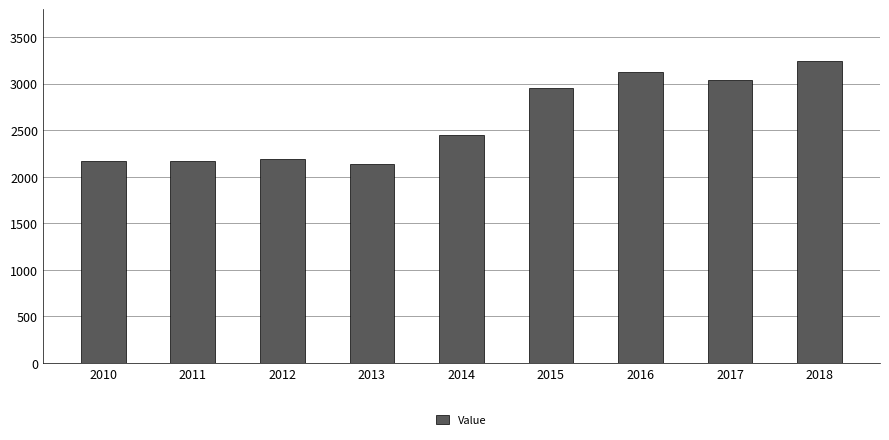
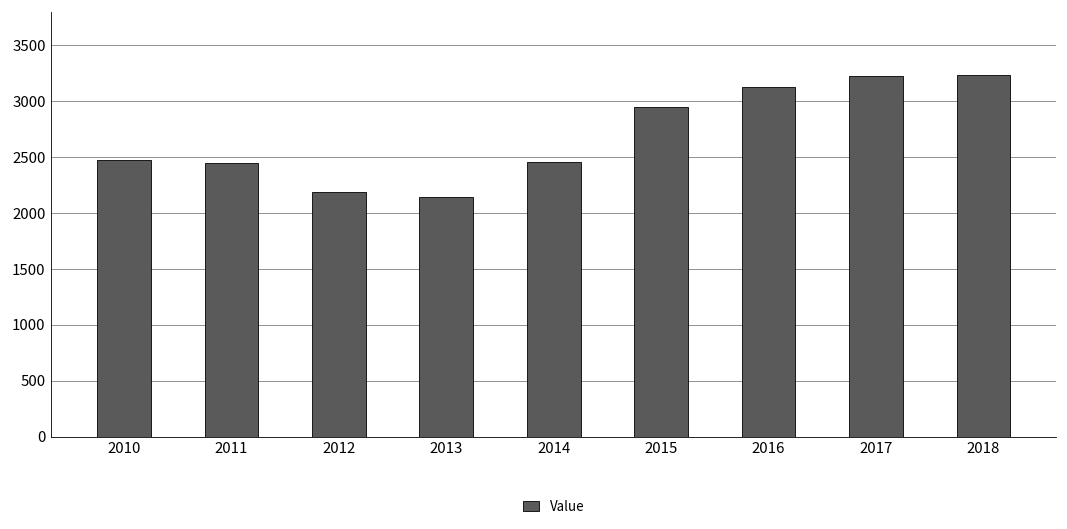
  {
-   "2010": 2200,
-   "2011": 2200,
+   "2010": 2500,
+   "2011": 2400,
    "2012": 2200,
    "2013": 2100,
    "2014": 2500,
    "2015": 2900,
    "2016": 3100,
-   "2017": 3000,
+   "2017": 3200,
    "2018": 3200
  }
